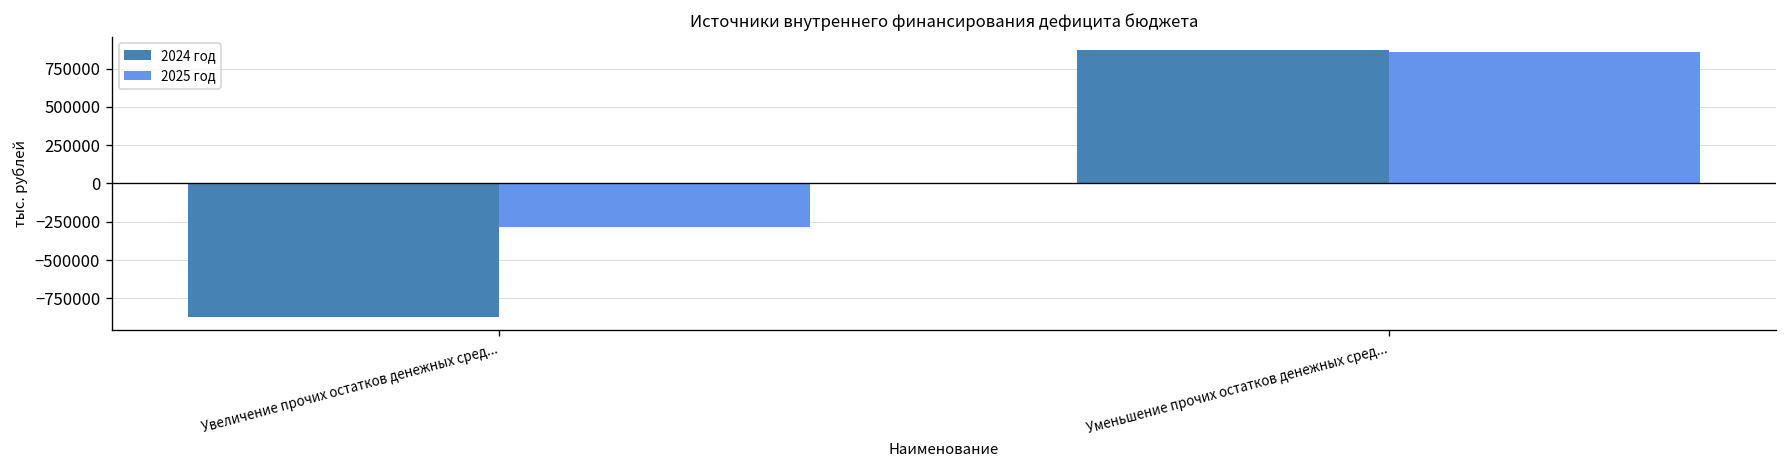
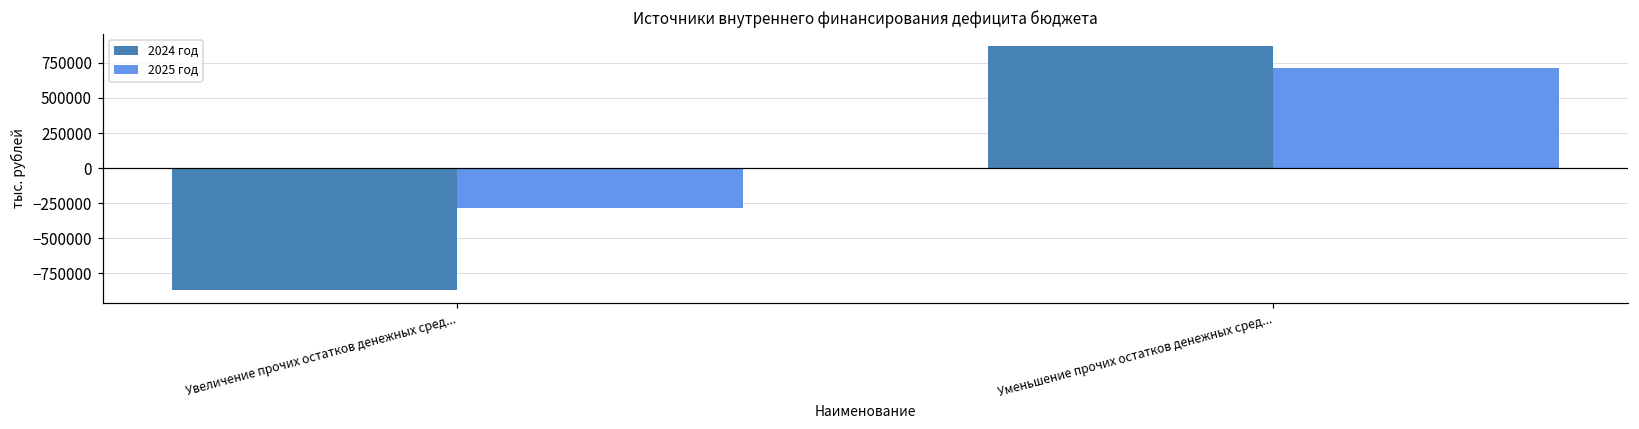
  {
    "2024 год": {
      "Увеличение прочих остатков денежных сред...": -870000,
      "Уменьшение прочих остатков денежных сред...": 870000
    },
    "2025 год": {
      "Увеличение прочих остатков денежных сред...": -280000,
-     "Уменьшение прочих остатков денежных сред...": 860000
+     "Уменьшение прочих остатков денежных сред...": 720000
    }
  }
